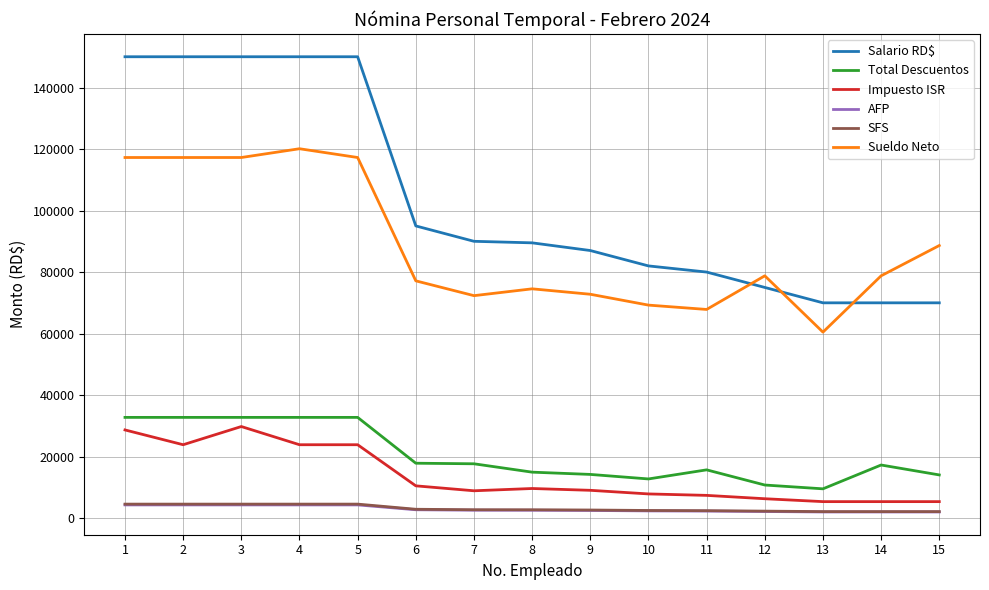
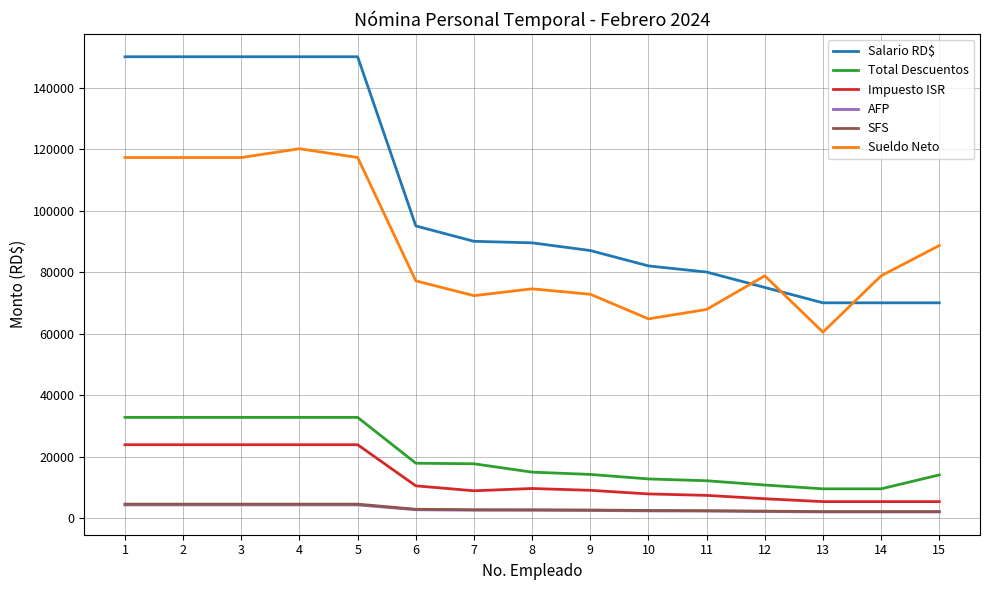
  {
    "Salario RD$": {
      "1": 150000,
      "2": 150000,
      "3": 150000,
      "4": 150000,
      "5": 150000,
      "6": 95000,
      "7": 90000,
      "8": 90000,
      "9": 87000,
      "10": 82000,
      "11": 80000,
      "12": 75000,
      "13": 70000,
      "14": 70000,
      "15": 70000
    },
    "Total Descuentos": {
      "1": 33000,
      "2": 33000,
      "3": 33000,
      "4": 33000,
      "5": 33000,
      "6": 18000,
      "7": 18000,
      "8": 15000,
      "9": 14000,
      "10": 13000,
-     "11": 16000,
+     "11": 12000,
      "12": 11000,
      "13": 10000,
-     "14": 17000,
+     "14": 10000,
      "15": 14000
    },
    "Impuesto ISR": {
-     "1": 29000,
+     "1": 24000,
      "2": 24000,
-     "3": 30000,
+     "3": 24000,
      "4": 24000,
      "5": 24000,
      "6": 11000,
      "7": 9000,
      "8": 10000,
      "9": 9000,
      "10": 8000,
      "11": 7000,
      "12": 6000,
      "13": 5000,
      "14": 5000,
      "15": 5000
    },
    "Sueldo Neto": {
      "1": 117000,
      "2": 117000,
      "3": 117000,
      "4": 120000,
      "5": 117000,
      "6": 77000,
      "7": 72000,
      "8": 75000,
      "9": 73000,
-     "10": 69000,
+     "10": 65000,
      "11": 68000,
      "12": 79000,
      "13": 60000,
      "14": 79000,
      "15": 89000
    }
  }
